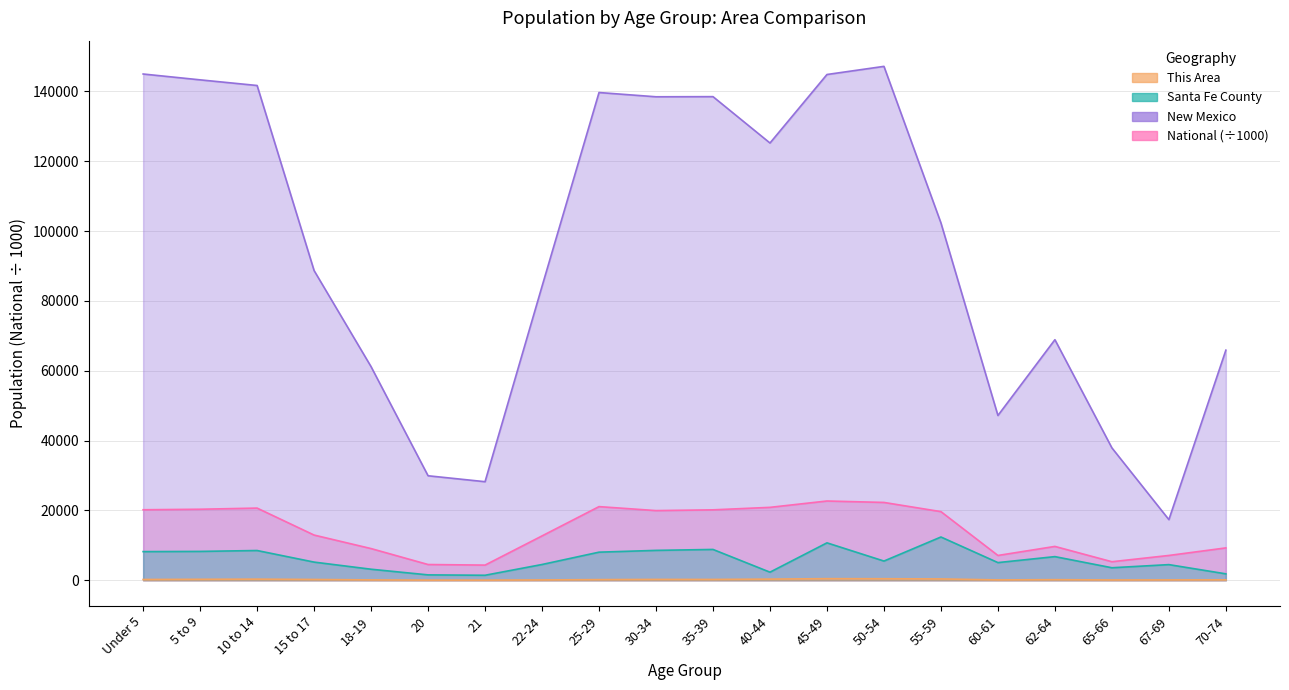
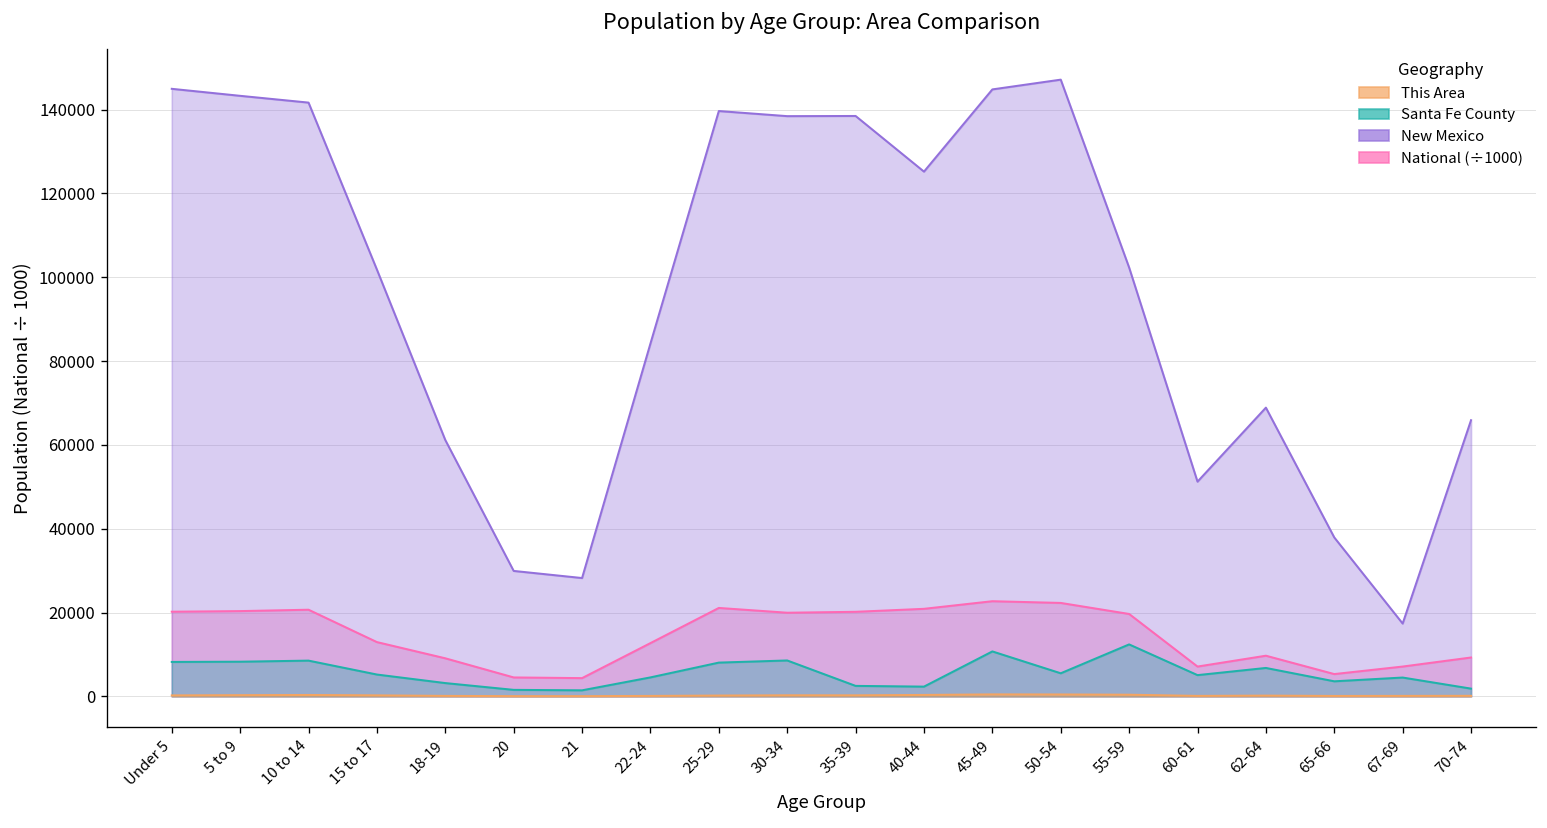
  {
    "New Mexico": {
      "Under 5": 145000,
      "5 to 9": 143000,
      "10 to 14": 142000,
-     "15 to 17": 89000,
+     "15 to 17": 102000,
      "18-19": 61000,
      "20": 30000,
      "21": 28000,
      "22-24": 84000,
      "25-29": 140000,
      "30-34": 138000,
      "35-39": 139000,
      "40-44": 125000,
      "45-49": 145000,
      "50-54": 147000,
      "55-59": 102000,
-     "60-61": 47000,
+     "60-61": 51000,
      "62-64": 69000,
      "65-66": 38000,
      "67-69": 17000,
      "70-74": 66000
    },
    "Santa Fe County": {
      "Under 5": 8000,
      "5 to 9": 8000,
      "10 to 14": 9000,
      "15 to 17": 5000,
      "18-19": 3000,
      "20": 2000,
      "21": 1000,
      "22-24": 5000,
      "25-29": 8000,
      "30-34": 9000,
-     "35-39": 9000,
+     "35-39": 3000,
      "40-44": 2000,
      "45-49": 11000,
      "50-54": 6000,
      "55-59": 12000,
      "60-61": 5000,
      "62-64": 7000,
      "65-66": 4000,
      "67-69": 4000,
      "70-74": 2000
    }
  }
